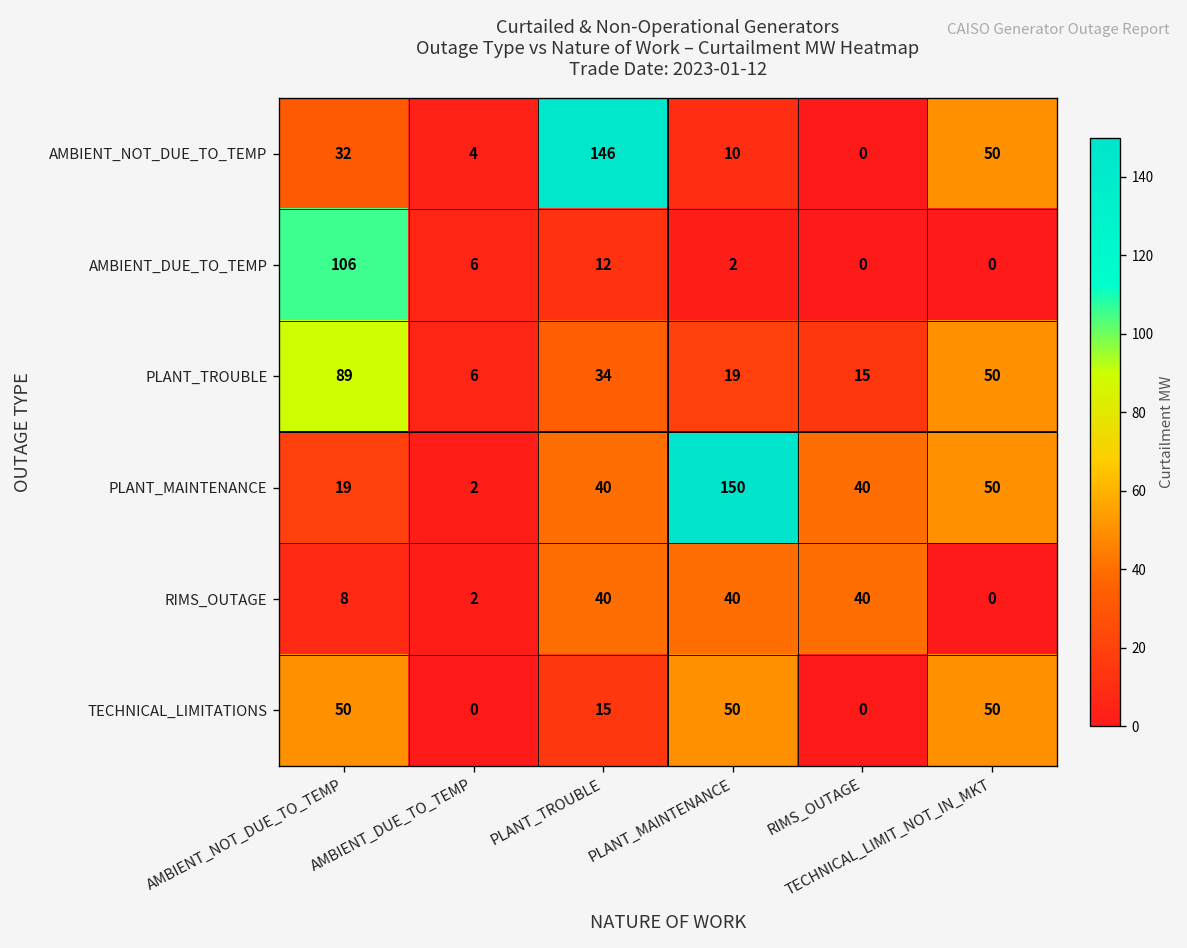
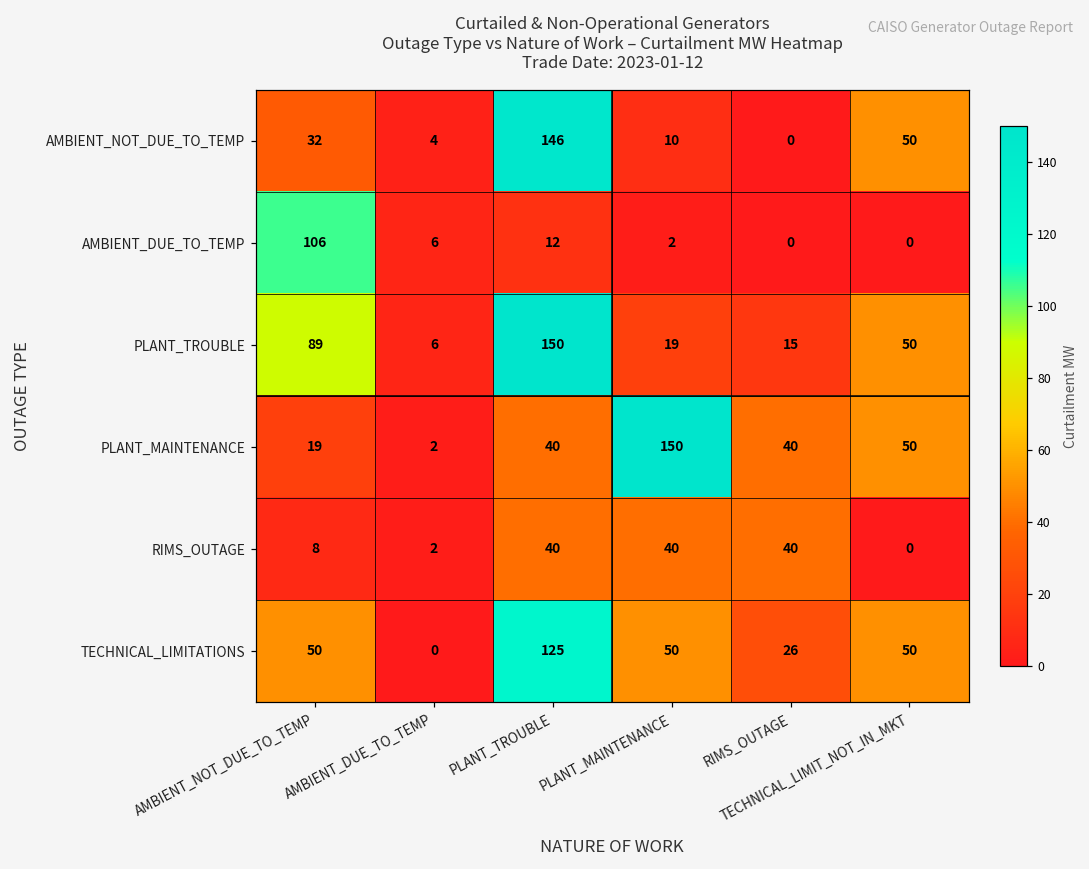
  {
    "AMBIENT_NOT_DUE_TO_TEMP": {
      "AMBIENT_NOT_DUE_TO_TEMP": 32,
      "AMBIENT_DUE_TO_TEMP": 4,
      "PLANT_TROUBLE": 146,
      "PLANT_MAINTENANCE": 10,
      "RIMS_OUTAGE": 0,
      "TECHNICAL_LIMIT_NOT_IN_MKT": 50
    },
    "AMBIENT_DUE_TO_TEMP": {
      "AMBIENT_NOT_DUE_TO_TEMP": 106,
      "AMBIENT_DUE_TO_TEMP": 6,
      "PLANT_TROUBLE": 12,
      "PLANT_MAINTENANCE": 2,
      "RIMS_OUTAGE": 0,
      "TECHNICAL_LIMIT_NOT_IN_MKT": 0
    },
    "PLANT_TROUBLE": {
      "AMBIENT_NOT_DUE_TO_TEMP": 89,
      "AMBIENT_DUE_TO_TEMP": 6,
-     "PLANT_TROUBLE": 34,
+     "PLANT_TROUBLE": 150,
      "PLANT_MAINTENANCE": 19,
      "RIMS_OUTAGE": 15,
      "TECHNICAL_LIMIT_NOT_IN_MKT": 50
    },
    "PLANT_MAINTENANCE": {
      "AMBIENT_NOT_DUE_TO_TEMP": 19,
      "AMBIENT_DUE_TO_TEMP": 2,
      "PLANT_TROUBLE": 40,
      "PLANT_MAINTENANCE": 150,
      "RIMS_OUTAGE": 40,
      "TECHNICAL_LIMIT_NOT_IN_MKT": 50
    },
    "RIMS_OUTAGE": {
      "AMBIENT_NOT_DUE_TO_TEMP": 8,
      "AMBIENT_DUE_TO_TEMP": 2,
      "PLANT_TROUBLE": 40,
      "PLANT_MAINTENANCE": 40,
      "RIMS_OUTAGE": 40,
      "TECHNICAL_LIMIT_NOT_IN_MKT": 0
    },
    "TECHNICAL_LIMITATIONS": {
      "AMBIENT_NOT_DUE_TO_TEMP": 50,
      "AMBIENT_DUE_TO_TEMP": 0,
-     "PLANT_TROUBLE": 15,
+     "PLANT_TROUBLE": 125,
      "PLANT_MAINTENANCE": 50,
-     "RIMS_OUTAGE": 0,
+     "RIMS_OUTAGE": 26,
      "TECHNICAL_LIMIT_NOT_IN_MKT": 50
    }
  }
